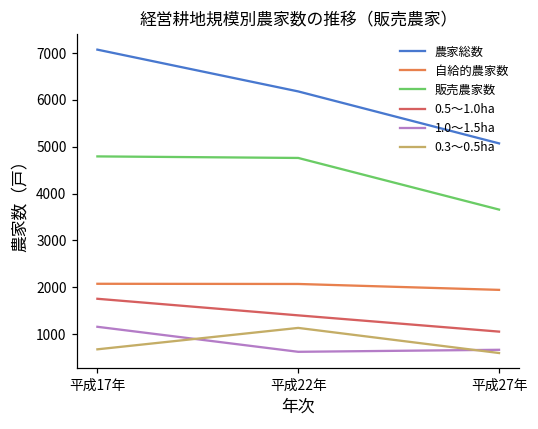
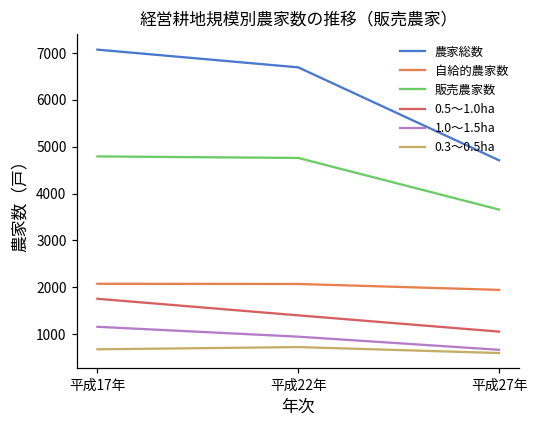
  {
    "農家総数": {
      "平成17年": 7100,
-     "平成22年": 6200,
-     "平成27年": 5100
+     "平成22年": 6700,
+     "平成27年": 4700
    },
    "販売農家数": {
      "平成17年": 4800,
      "平成22年": 4800,
      "平成27年": 3700
    },
    "1.0～1.5ha": {
      "平成17年": 1200,
-     "平成22年": 600,
+     "平成22年": 900,
      "平成27年": 700
    },
    "0.3～0.5ha": {
      "平成17年": 700,
-     "平成22年": 1100,
+     "平成22年": 700,
      "平成27年": 600
    }
  }
